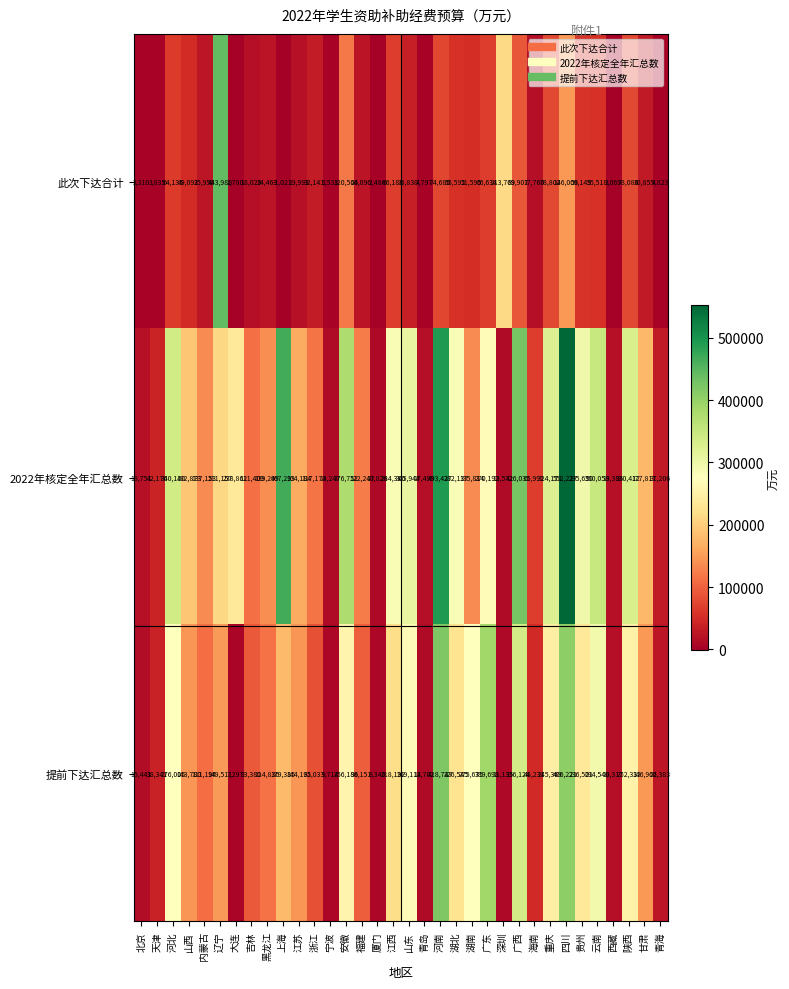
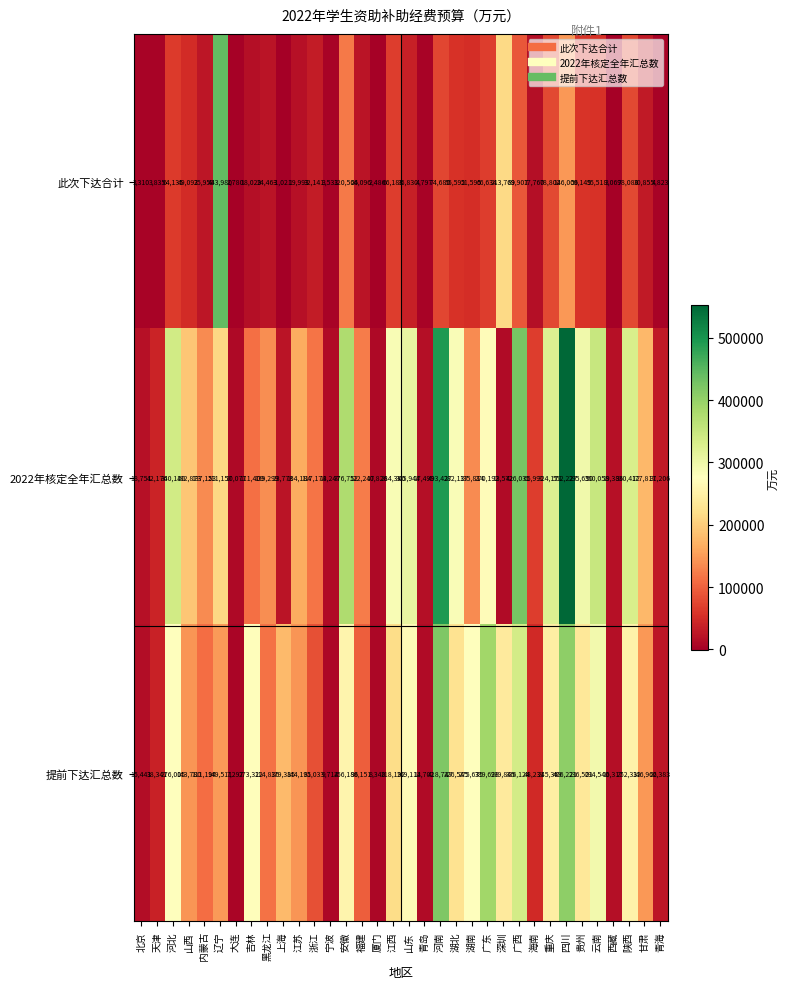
  {
    "此次下达合计": {
      "北京": "3,310"
    },
    "2022年核定全年汇总数": {
-     "大连": "238,862",
-     "上海": "467,293"
+     "大连": "10,077",
+     "上海": "23,773"
    },
    "提前下达汇总数": {
-     "吉林": "93,380",
-     "深圳": "11,135"
+     "吉林": "273,322",
+     "深圳": "239,845"
    }
  }
